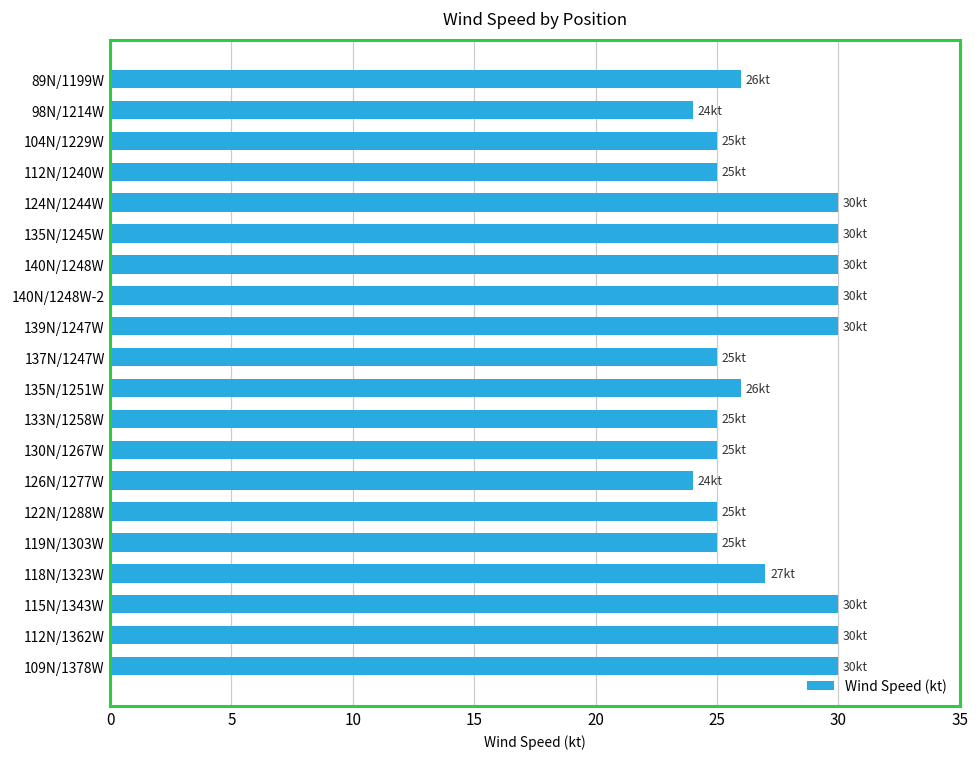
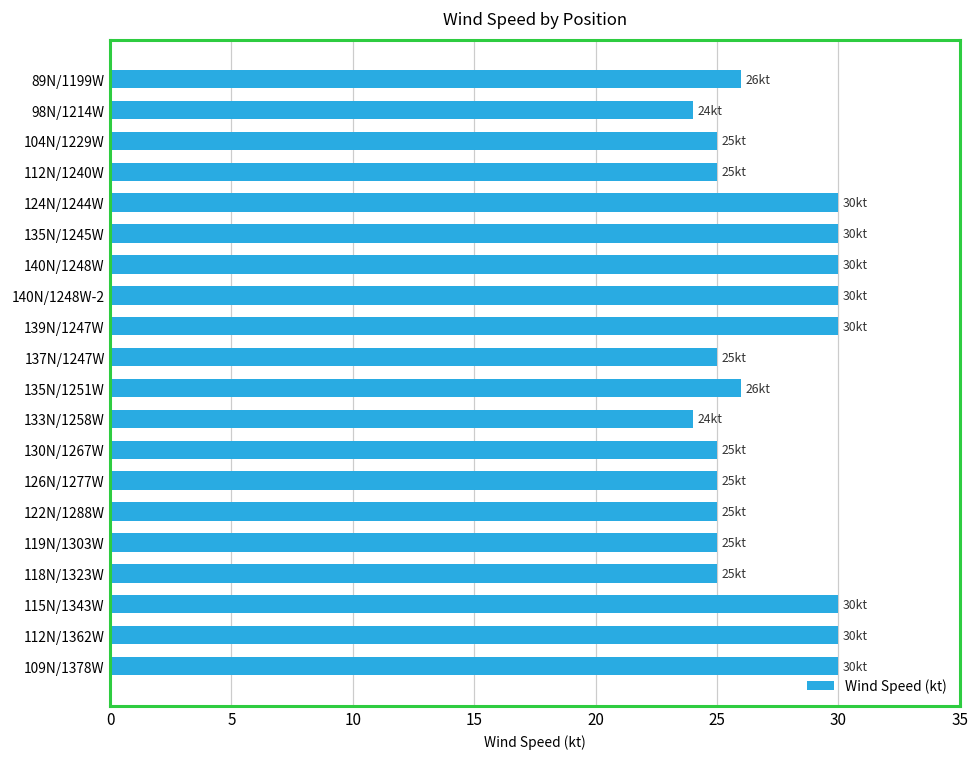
  {
    "89N/1199W": 26,
    "98N/1214W": 24,
    "104N/1229W": 25,
    "112N/1240W": 25,
    "124N/1244W": 30,
    "135N/1245W": 30,
    "140N/1248W": 30,
    "140N/1248W-2": 30,
    "139N/1247W": 30,
    "137N/1247W": 25,
    "135N/1251W": 26,
-   "133N/1258W": 25,
+   "133N/1258W": 24,
    "130N/1267W": 25,
-   "126N/1277W": 24,
+   "126N/1277W": 25,
    "122N/1288W": 25,
    "119N/1303W": 25,
-   "118N/1323W": 27,
+   "118N/1323W": 25,
    "115N/1343W": 30,
    "112N/1362W": 30,
    "109N/1378W": 30
  }
